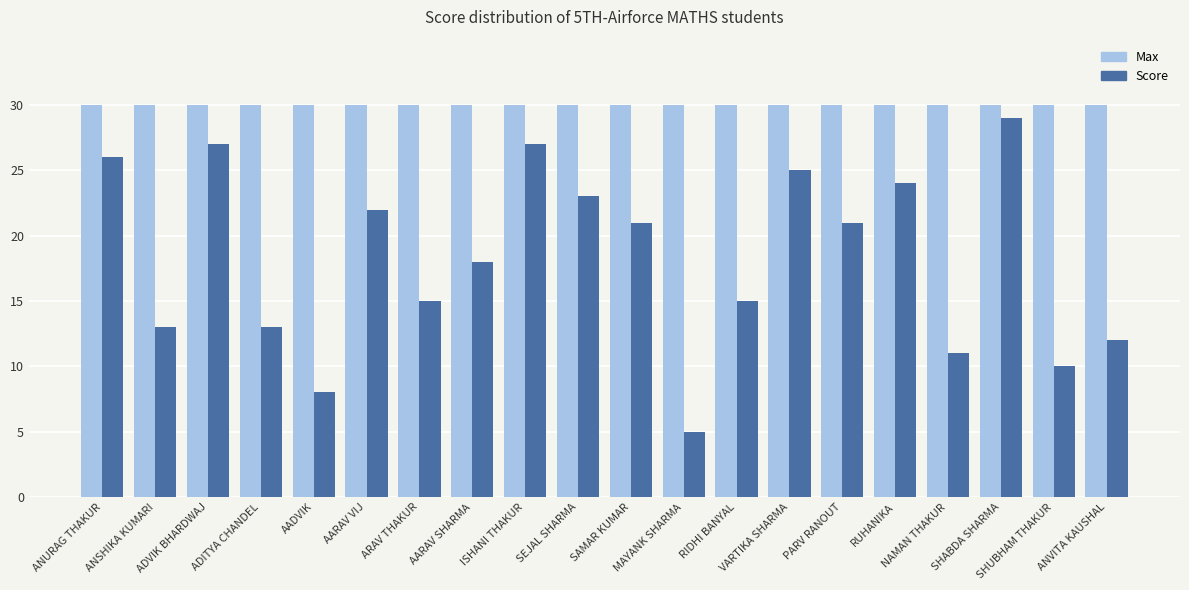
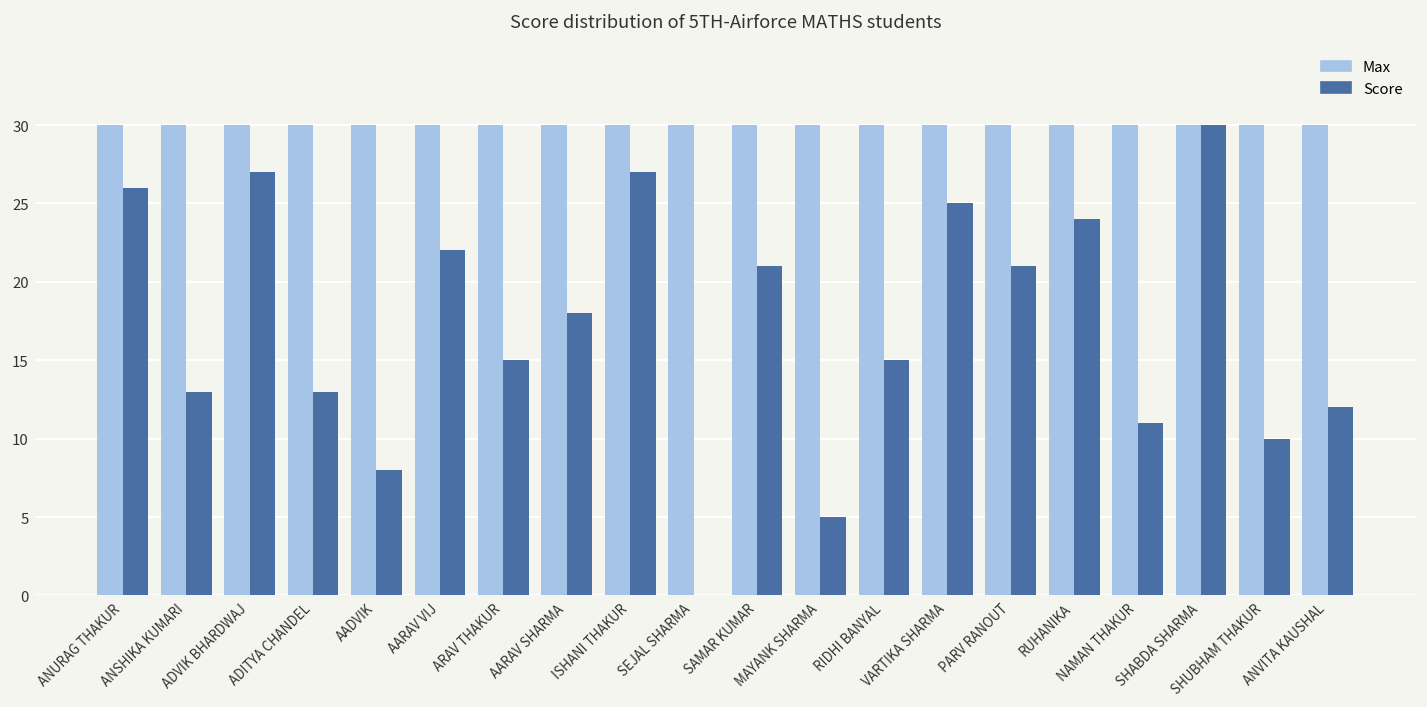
  {
    "Max": {
      "ANURAG THAKUR": 30,
      "ANSHIKA KUMARI": 30,
      "ADVIK BHARDWAJ": 30,
      "ADITYA CHANDEL": 30,
      "AADVIK": 30,
      "AARAV VIJ": 30,
      "ARAV THAKUR": 30,
      "AARAV SHARMA": 30,
      "ISHANI THAKUR": 30,
      "SEJAL SHARMA": 30,
      "SAMAR KUMAR": 30,
      "MAYANK SHARMA": 30,
      "RIDHI BANYAL": 30,
      "VARTIKA SHARMA": 30,
      "PARV RANOUT": 30,
      "RUHANIKA": 30,
      "NAMAN THAKUR": 30,
      "SHABDA SHARMA": 30,
      "SHUBHAM THAKUR": 30,
      "ANVITA KAUSHAL": 30
    },
    "Score": {
      "ANURAG THAKUR": 26,
      "ANSHIKA KUMARI": 13,
      "ADVIK BHARDWAJ": 27,
      "ADITYA CHANDEL": 13,
      "AADVIK": 8,
      "AARAV VIJ": 22,
      "ARAV THAKUR": 15,
      "AARAV SHARMA": 18,
      "ISHANI THAKUR": 27,
-     "SEJAL SHARMA": 23,
+     "SEJAL SHARMA": 0,
      "SAMAR KUMAR": 21,
      "MAYANK SHARMA": 5,
      "RIDHI BANYAL": 15,
      "VARTIKA SHARMA": 25,
      "PARV RANOUT": 21,
      "RUHANIKA": 24,
      "NAMAN THAKUR": 11,
-     "SHABDA SHARMA": 29,
+     "SHABDA SHARMA": 30,
      "SHUBHAM THAKUR": 10,
      "ANVITA KAUSHAL": 12
    }
  }
